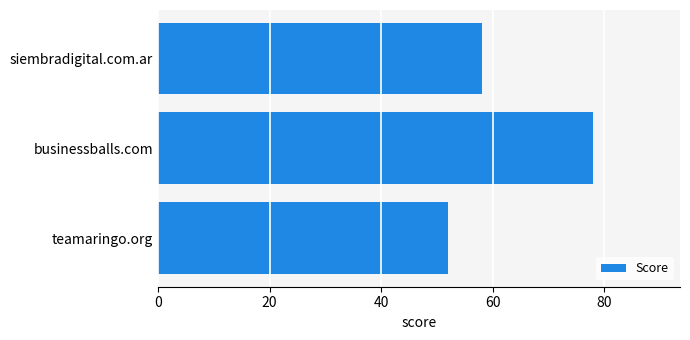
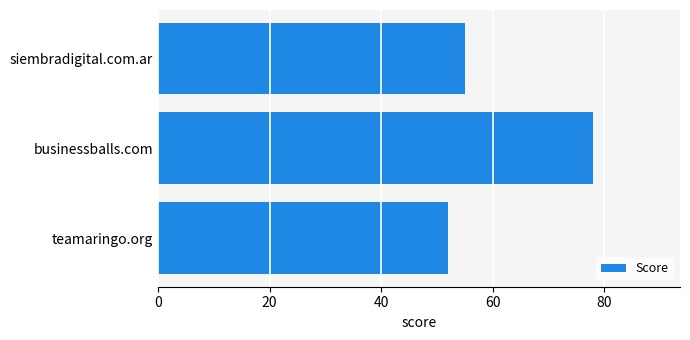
  {
-   "siembradigital.com.ar": 58,
+   "siembradigital.com.ar": 55,
    "businessballs.com": 78,
    "teamaringo.org": 52
  }
